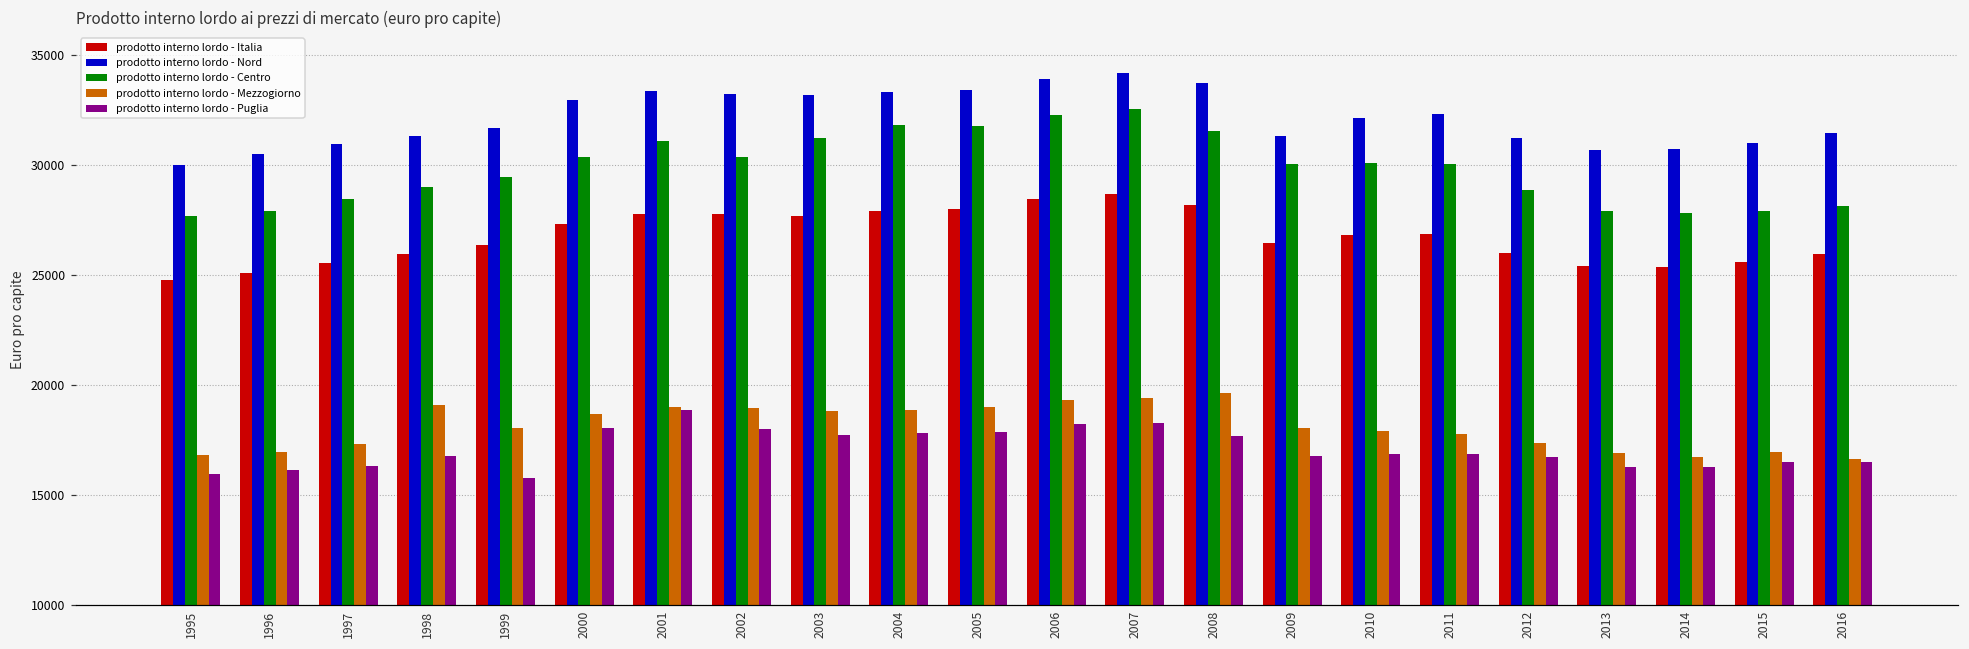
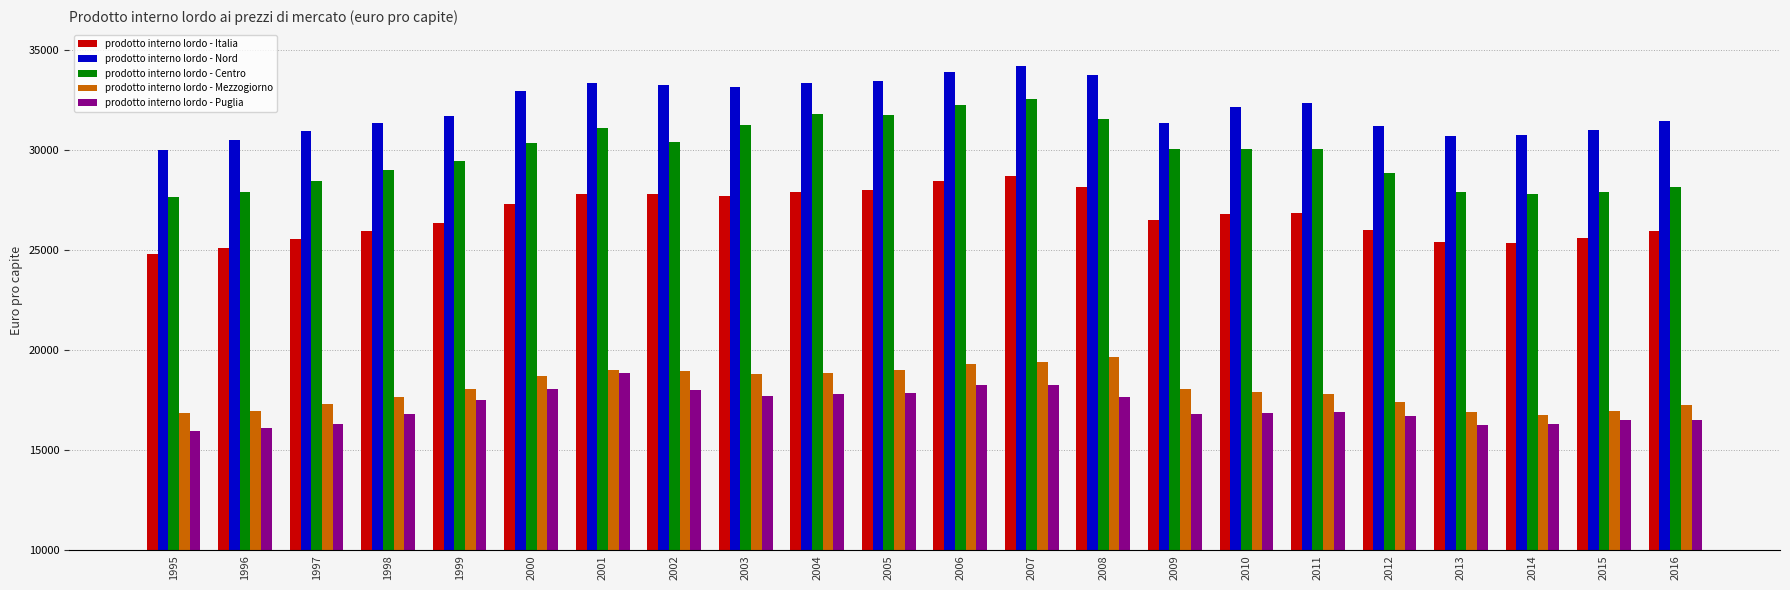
  {
    "prodotto interno lordo - Italia": {
      "1995": 24800,
      "1996": 25100,
      "1997": 25500,
      "1998": 26000,
      "1999": 26400,
      "2000": 27300,
      "2001": 27800,
      "2002": 27800,
      "2003": 27700,
      "2004": 27900,
      "2005": 28000,
      "2006": 28500,
      "2007": 28700,
      "2008": 28200,
      "2009": 26500,
      "2010": 26800,
      "2011": 26900,
      "2012": 26000,
      "2013": 25400,
      "2014": 25400,
      "2015": 25600,
      "2016": 25900
    },
    "prodotto interno lordo - Nord": {
      "1995": 30000,
      "1996": 30500,
      "1997": 30900,
      "1998": 31300,
      "1999": 31700,
      "2000": 32900,
      "2001": 33400,
      "2002": 33300,
      "2003": 33200,
      "2004": 33300,
      "2005": 33400,
      "2006": 33900,
      "2007": 34200,
      "2008": 33700,
      "2009": 31300,
      "2010": 32100,
      "2011": 32300,
      "2012": 31200,
      "2013": 30700,
      "2014": 30700,
      "2015": 31000,
      "2016": 31500
    },
    "prodotto interno lordo - Centro": {
      "1995": 27700,
      "1996": 27900,
      "1997": 28500,
      "1998": 29000,
      "1999": 29500,
      "2000": 30400,
      "2001": 31100,
      "2002": 30400,
      "2003": 31200,
      "2004": 31800,
      "2005": 31800,
      "2006": 32300,
      "2007": 32500,
      "2008": 31500,
      "2009": 30100,
      "2010": 30100,
      "2011": 30100,
      "2012": 28800,
      "2013": 27900,
      "2014": 27800,
      "2015": 27900,
      "2016": 28100
    },
    "prodotto interno lordo - Mezzogiorno": {
      "1995": 16800,
      "1996": 17000,
      "1997": 17300,
-     "1998": 19100,
+     "1998": 17700,
      "1999": 18100,
      "2000": 18700,
      "2001": 19000,
      "2002": 19000,
      "2003": 18800,
      "2004": 18900,
      "2005": 19000,
      "2006": 19300,
      "2007": 19400,
      "2008": 19700,
      "2009": 18100,
      "2010": 17900,
      "2011": 17800,
      "2012": 17400,
      "2013": 16900,
      "2014": 16800,
      "2015": 17000,
-     "2016": 16600
+     "2016": 17200
    },
    "prodotto interno lordo - Puglia": {
      "1995": 16000,
      "1996": 16100,
      "1997": 16300,
      "1998": 16800,
-     "1999": 15800,
+     "1999": 17500,
      "2000": 18100,
      "2001": 18900,
      "2002": 18000,
      "2003": 17700,
      "2004": 17800,
      "2005": 17900,
      "2006": 18300,
      "2007": 18300,
      "2008": 17700,
      "2009": 16800,
      "2010": 16900,
      "2011": 16900,
      "2012": 16700,
      "2013": 16300,
      "2014": 16300,
      "2015": 16500,
      "2016": 16500
    }
  }
